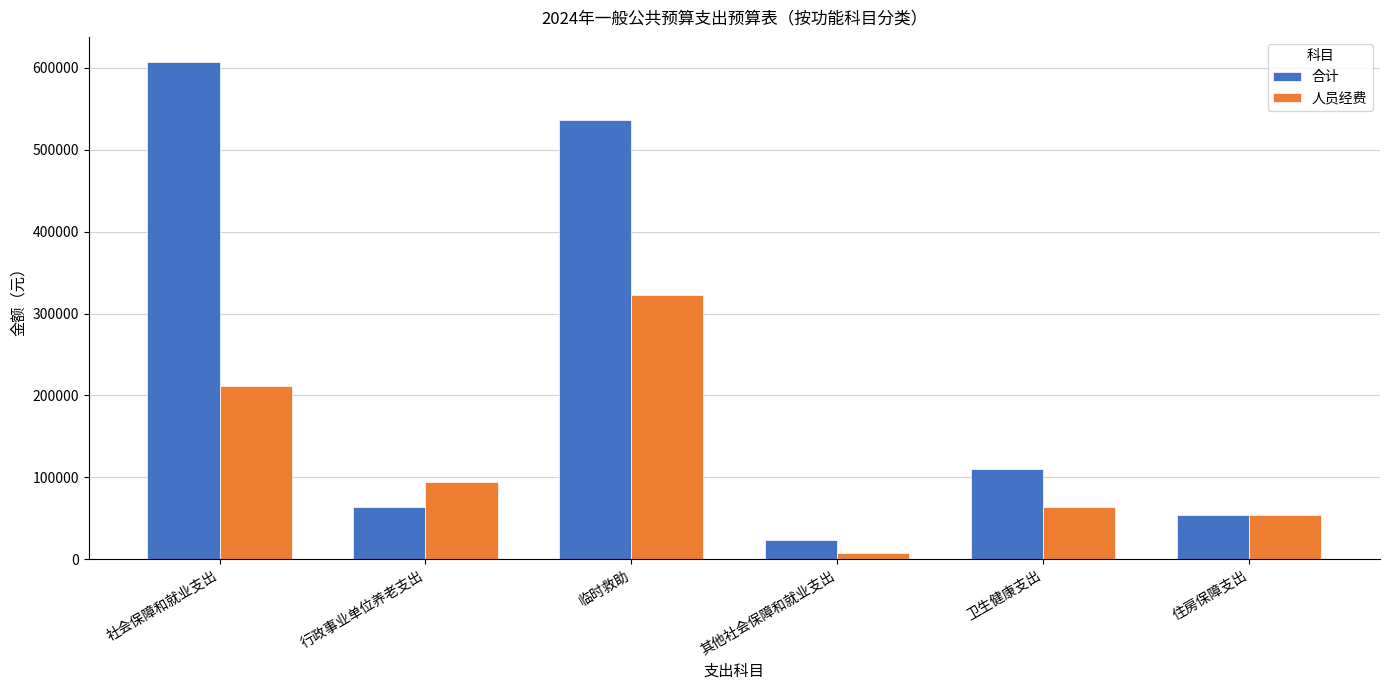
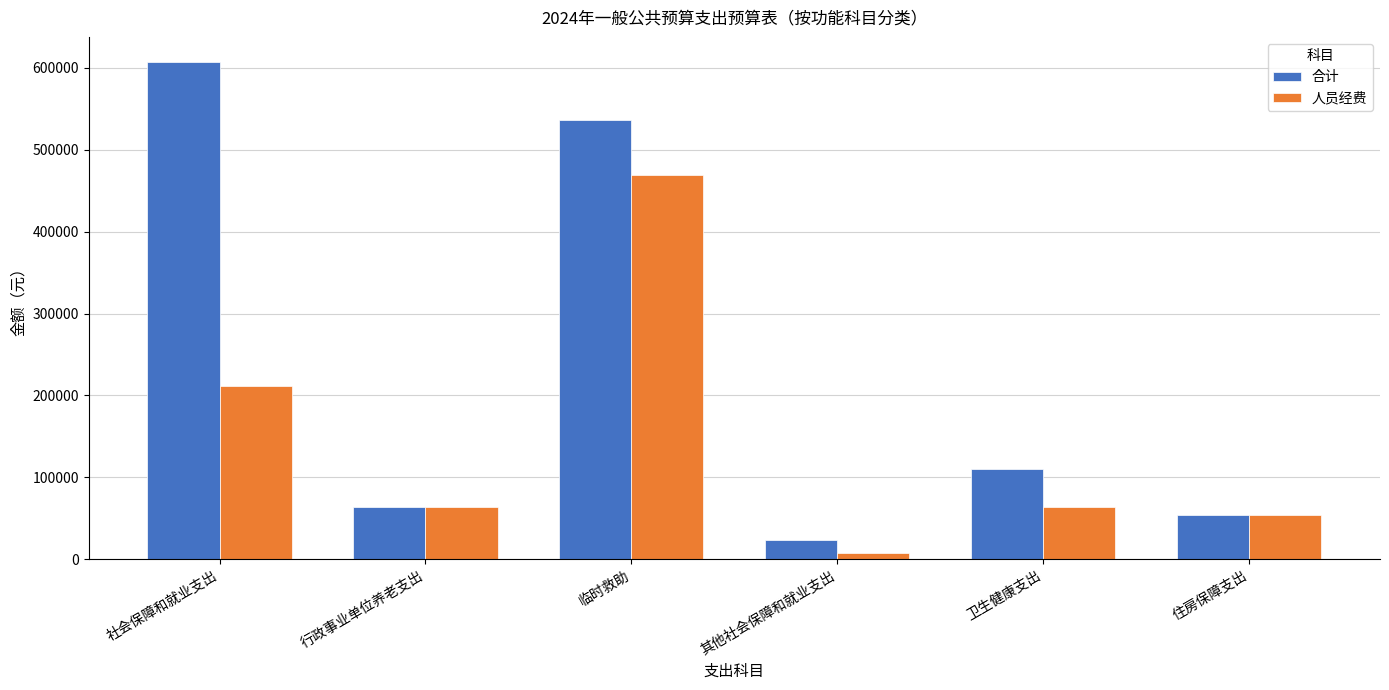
  {
    "合计": {
      "社会保障和就业支出": 610000,
      "行政事业单位养老支出": 60000,
      "临时救助": 540000,
      "其他社会保障和就业支出": 20000,
      "卫生健康支出": 110000,
      "住房保障支出": 50000
    },
    "人员经费": {
      "社会保障和就业支出": 210000,
-     "行政事业单位养老支出": 90000,
-     "临时救助": 320000,
+     "行政事业单位养老支出": 60000,
+     "临时救助": 470000,
      "其他社会保障和就业支出": 10000,
      "卫生健康支出": 60000,
      "住房保障支出": 50000
    }
  }
